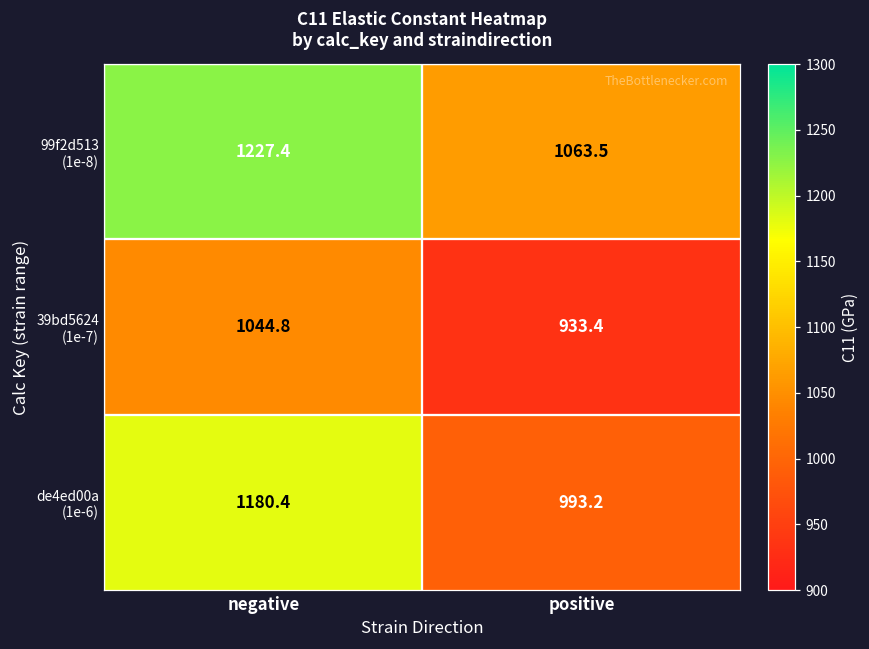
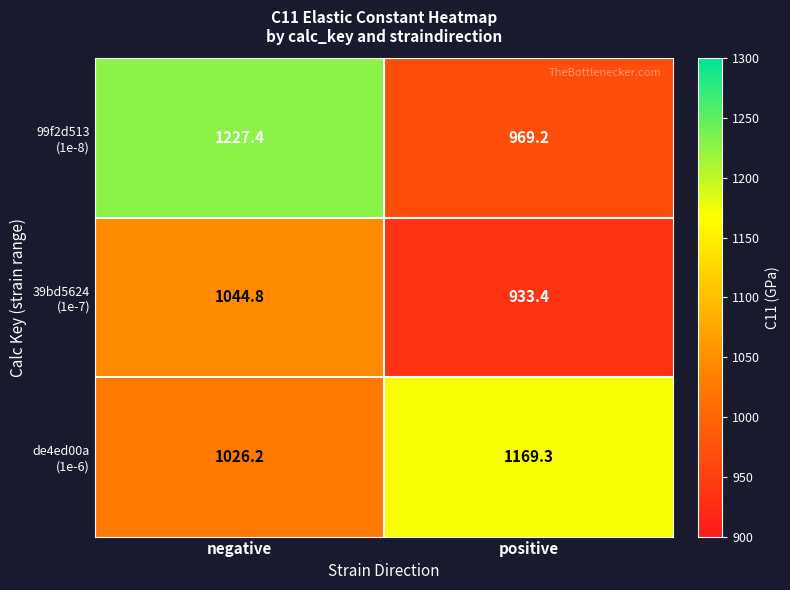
  {
    "99f2d513 (1e-8)": {
      "negative": 1227.4,
-     "positive": 1063.5
+     "positive": 969.2
    },
    "39bd5624 (1e-7)": {
      "negative": 1044.8,
      "positive": 933.4
    },
    "de4ed00a (1e-6)": {
-     "negative": 1180.4,
-     "positive": 993.2
+     "negative": 1026.2,
+     "positive": 1169.3
    }
  }
